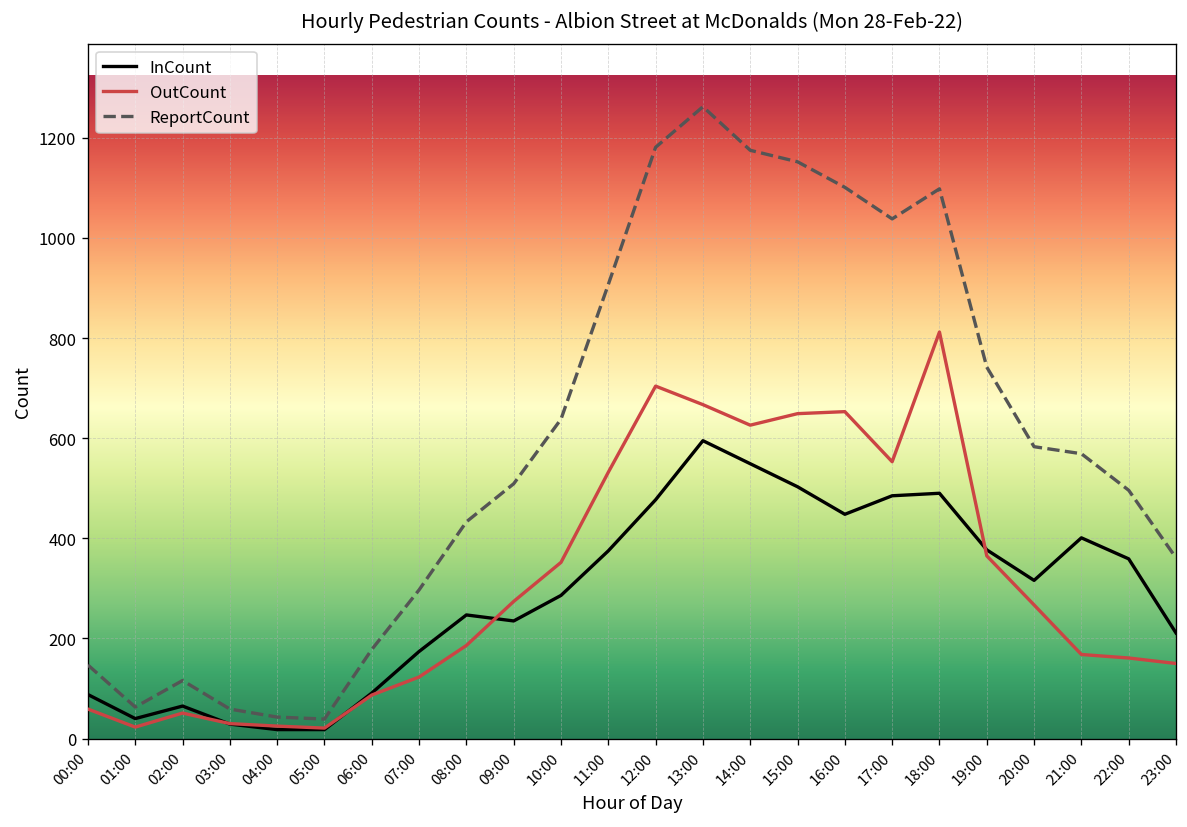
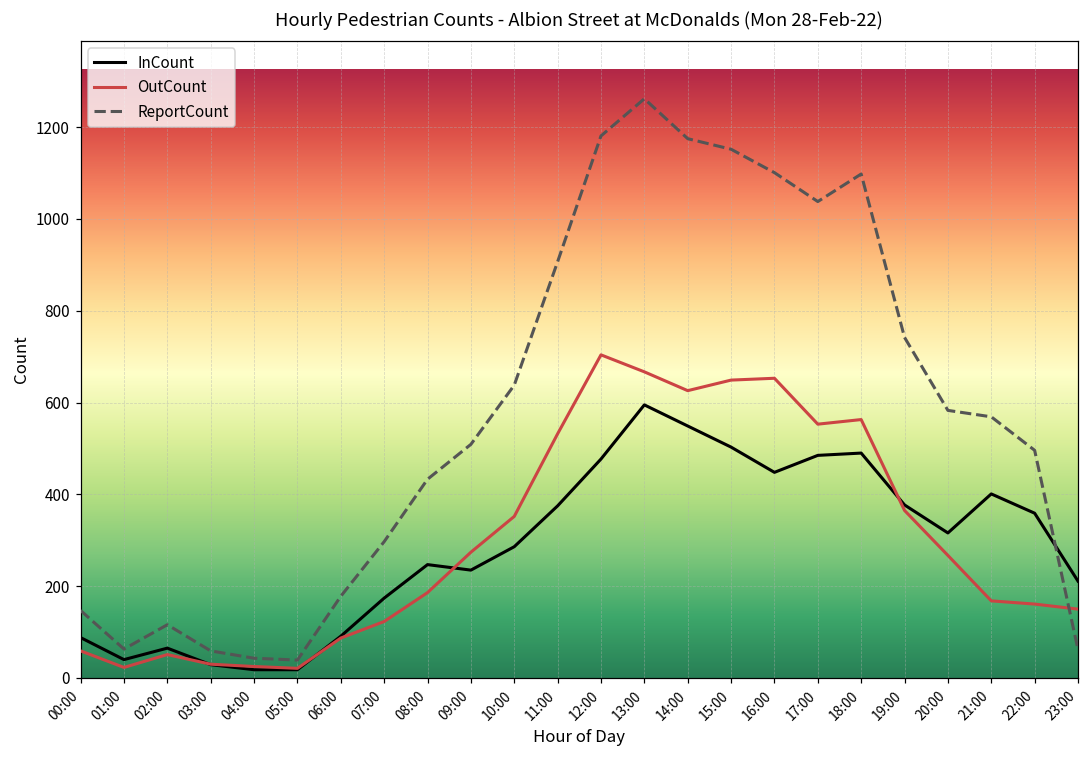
  {
    "InCount": {
      "00:00": 90,
      "01:00": 40,
      "02:00": 70,
      "04:00": 20,
      "07:00": 170,
      "08:00": 250,
      "09:00": 240,
      "10:00": 290,
      "11:00": 380,
      "12:00": 480,
      "13:00": 600,
      "14:00": 550,
      "15:00": 500,
      "16:00": 450,
      "17:00": 490,
      "18:00": 490,
      "19:00": 380,
      "20:00": 320,
      "21:00": 400,
      "22:00": 360,
      "23:00": 210
    },
    "OutCount": {
      "00:00": 60,
      "01:00": 20,
      "02:00": 50,
      "04:00": 30,
      "07:00": 120,
      "08:00": 190,
      "09:00": 270,
      "10:00": 350,
      "11:00": 530,
      "12:00": 700,
      "13:00": 670,
      "14:00": 630,
      "15:00": 650,
      "16:00": 650,
      "17:00": 550,
-     "18:00": 810,
+     "18:00": 560,
      "19:00": 370,
      "20:00": 270,
      "21:00": 170,
      "22:00": 160,
      "23:00": 150
    },
    "ReportCount": {
      "00:00": 150,
      "01:00": 60,
      "02:00": 120,
      "03:00": 60,
      "04:00": 40,
      "05:00": 40,
      "06:00": 180,
      "07:00": 300,
      "08:00": 430,
      "09:00": 510,
      "10:00": 640,
      "11:00": 910,
      "12:00": 1180,
      "13:00": 1260,
      "14:00": 1180,
      "15:00": 1150,
      "16:00": 1100,
      "17:00": 1040,
      "18:00": 1100,
      "19:00": 740,
      "20:00": 580,
      "21:00": 570,
      "22:00": 500,
-     "23:00": 360
+     "23:00": 60
    }
  }
